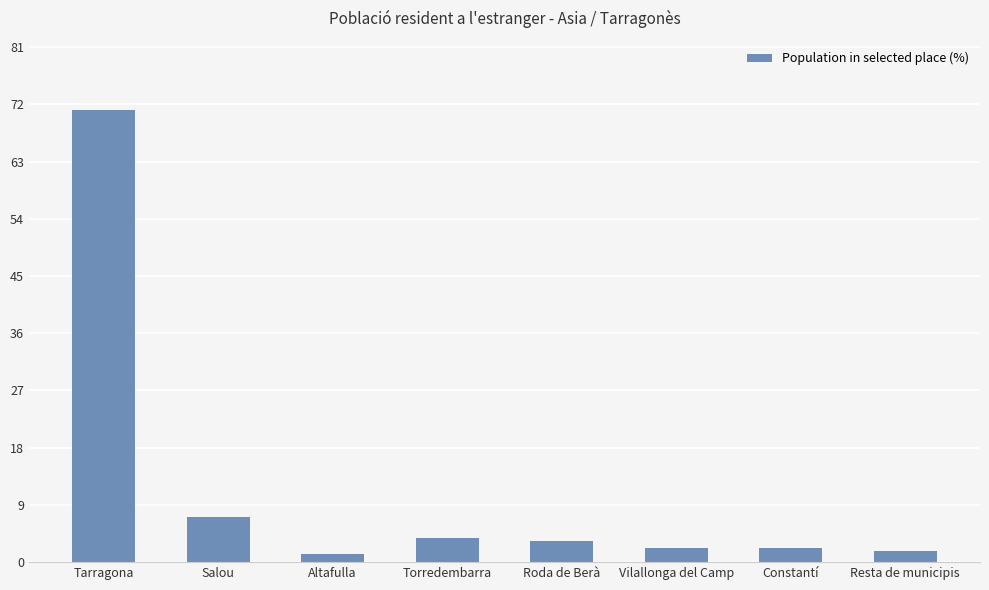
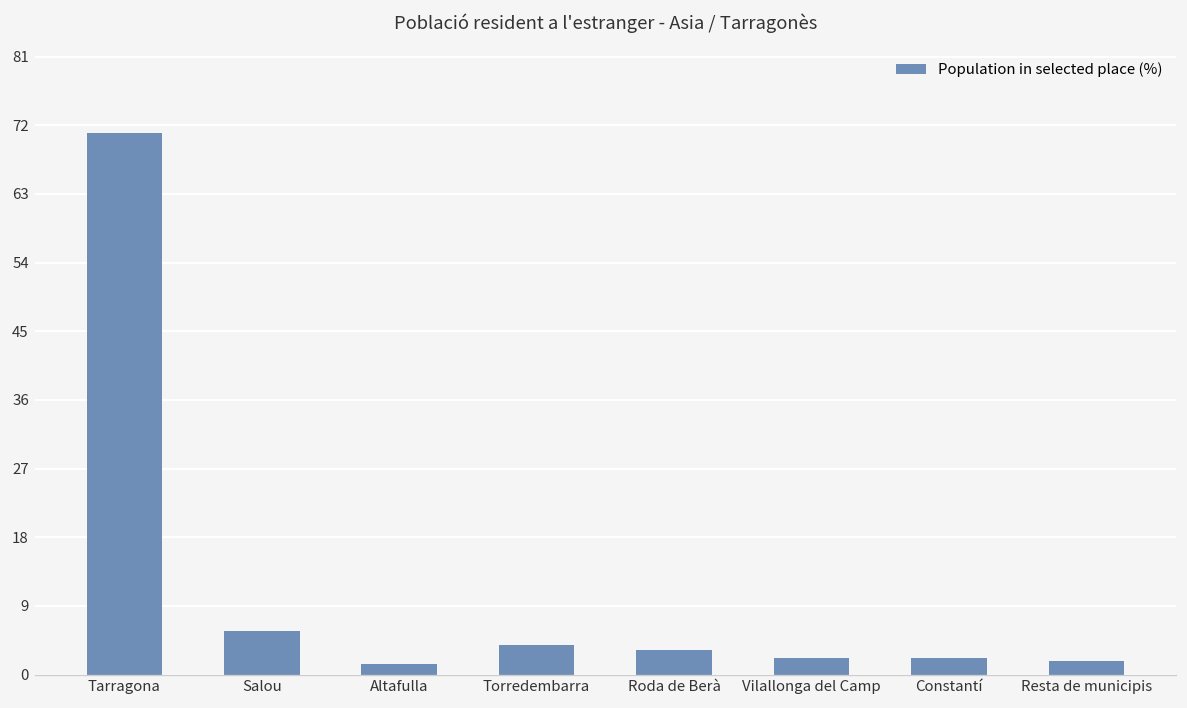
  {
    "Tarragona": 71,
-   "Salou": 7,
+   "Salou": 6,
    "Altafulla": 1,
    "Torredembarra": 4,
    "Roda de Berà": 3,
    "Vilallonga del Camp": 2,
    "Constantí": 2,
    "Resta de municipis": 2
  }
